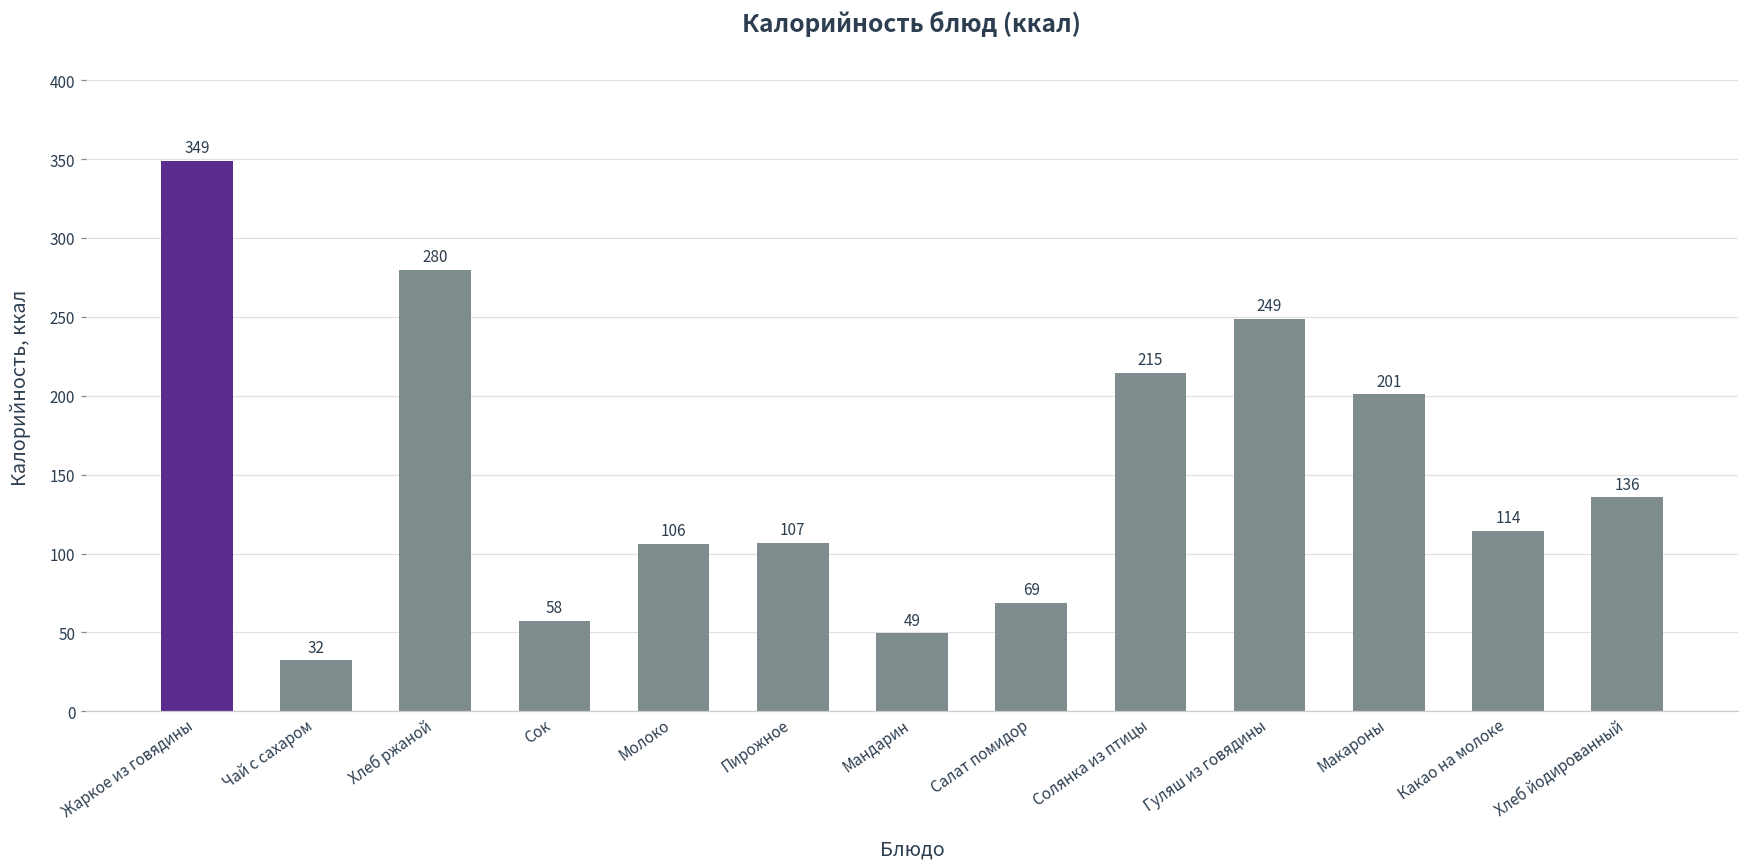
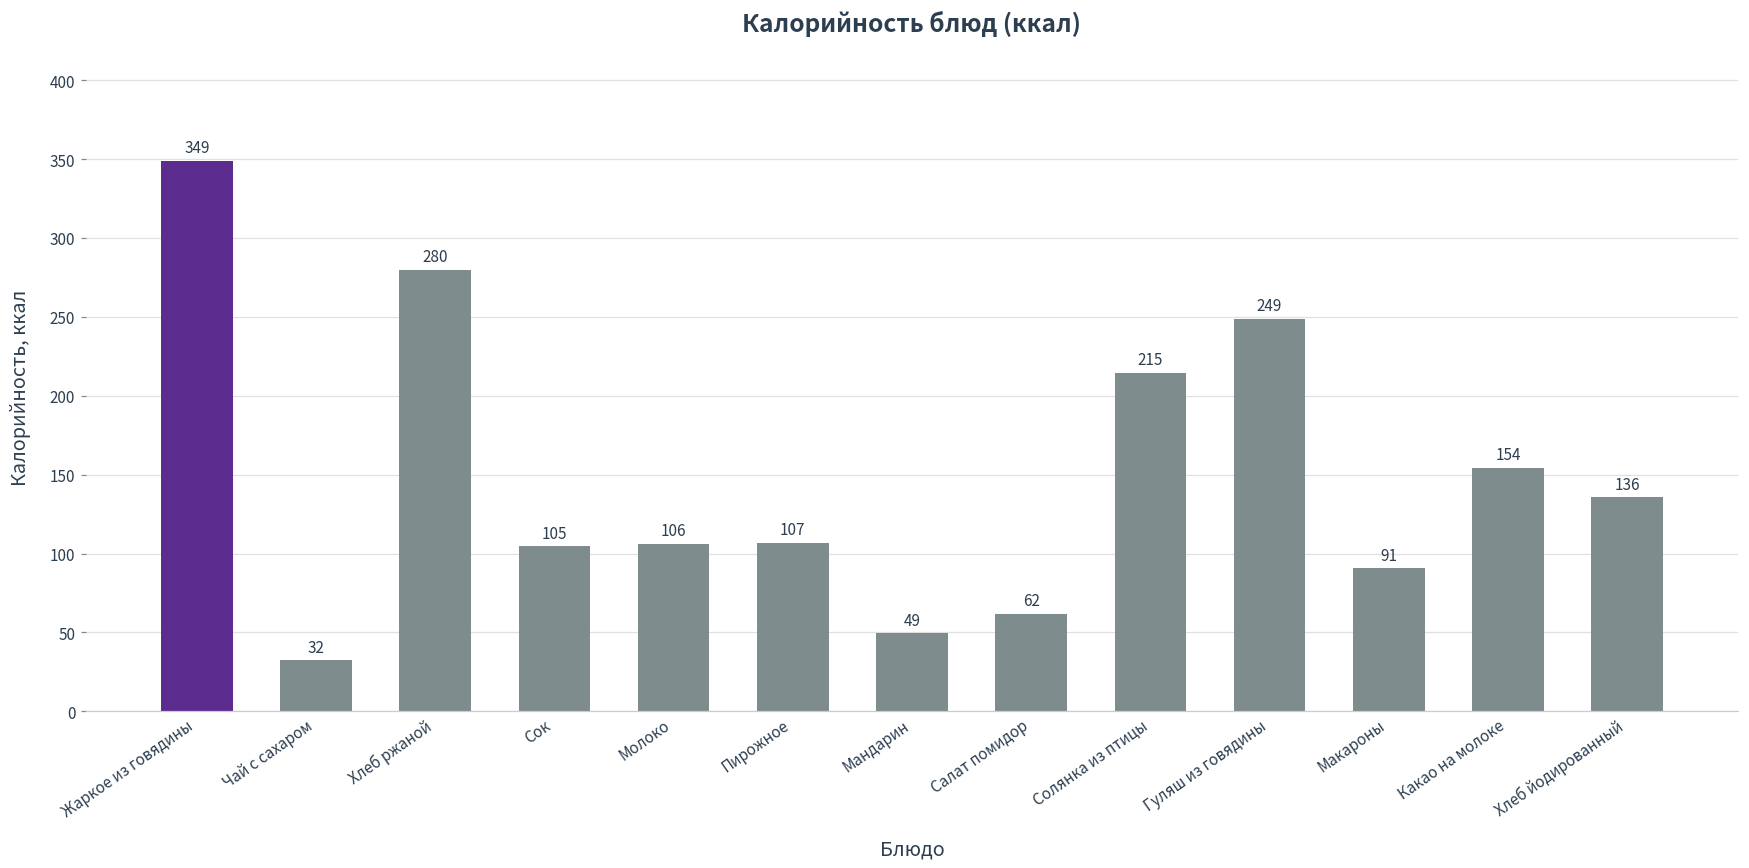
  {
    "Жаркое из говядины": 349,
    "Чай с сахаром": 32,
    "Хлеб ржаной": 280,
-   "Сок": 58,
+   "Сок": 105,
    "Молоко": 106,
    "Пирожное": 107,
    "Мандарин": 49,
-   "Салат помидор": 69,
+   "Салат помидор": 62,
    "Солянка из птицы": 215,
    "Гуляш из говядины": 249,
-   "Макароны": 201,
-   "Какао на молоке": 114,
+   "Макароны": 91,
+   "Какао на молоке": 154,
    "Хлеб йодированный": 136
  }
